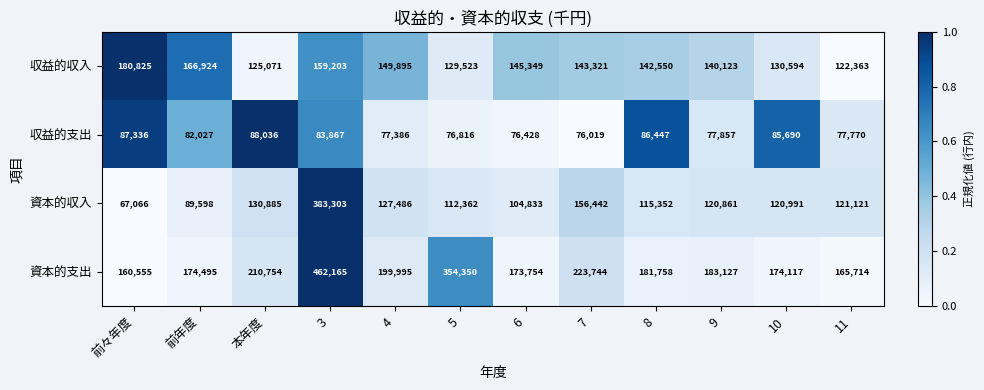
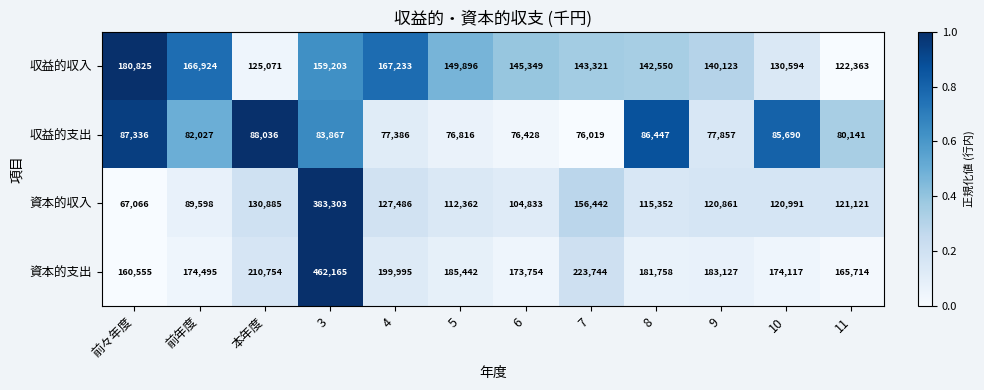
  {
    "収益的収入": {
      "前々年度": "180,825",
      "前年度": "166,924",
      "本年度": "125,071",
      "3": "159,203",
-     "4": "149,895",
-     "5": "129,523",
+     "4": "167,233",
+     "5": "149,896",
      "6": "145,349",
      "7": "143,321",
      "8": "142,550",
      "9": "140,123",
      "10": "130,594",
      "11": "122,363"
    },
    "収益的支出": {
      "前々年度": "87,336",
      "前年度": "82,027",
      "本年度": "88,036",
      "3": "83,867",
      "4": "77,386",
      "5": "76,816",
      "6": "76,428",
      "7": "76,019",
      "8": "86,447",
      "9": "77,857",
      "10": "85,690",
-     "11": "77,770"
+     "11": "80,141"
    },
    "資本的収入": {
      "前々年度": "67,066",
      "前年度": "89,598",
      "本年度": "130,885",
      "3": "383,303",
      "4": "127,486",
      "5": "112,362",
      "6": "104,833",
      "7": "156,442",
      "8": "115,352",
      "9": "120,861",
      "10": "120,991",
      "11": "121,121"
    },
    "資本的支出": {
      "前々年度": "160,555",
      "前年度": "174,495",
      "本年度": "210,754",
      "3": "462,165",
      "4": "199,995",
-     "5": "354,350",
+     "5": "185,442",
      "6": "173,754",
      "7": "223,744",
      "8": "181,758",
      "9": "183,127",
      "10": "174,117",
      "11": "165,714"
    }
  }
